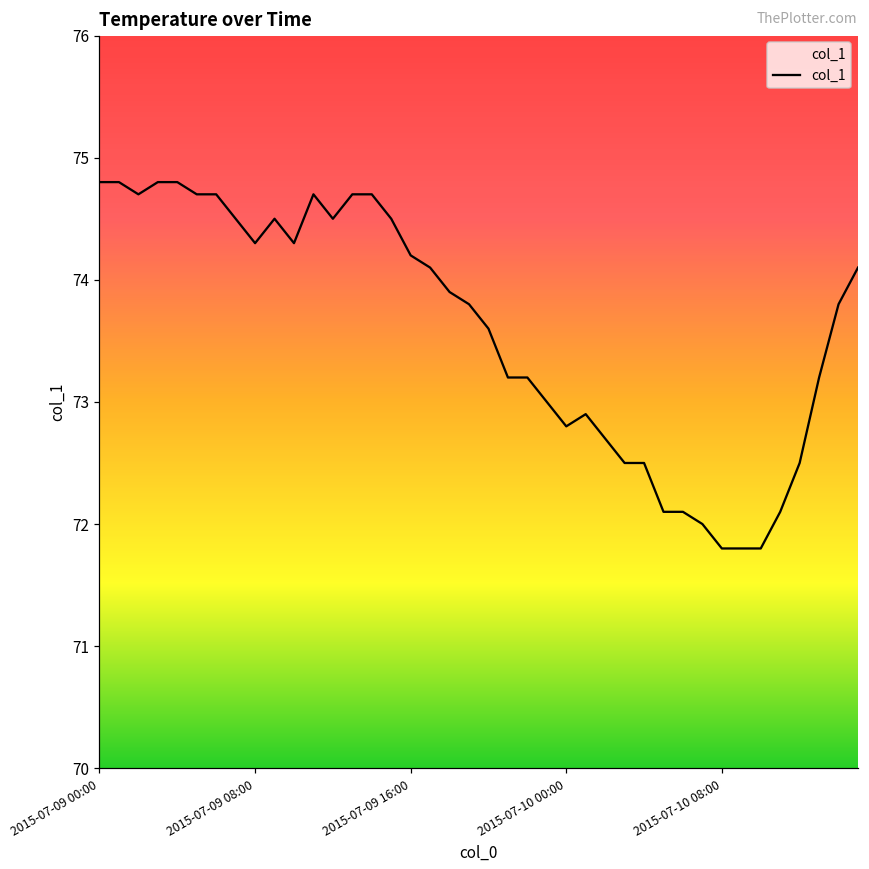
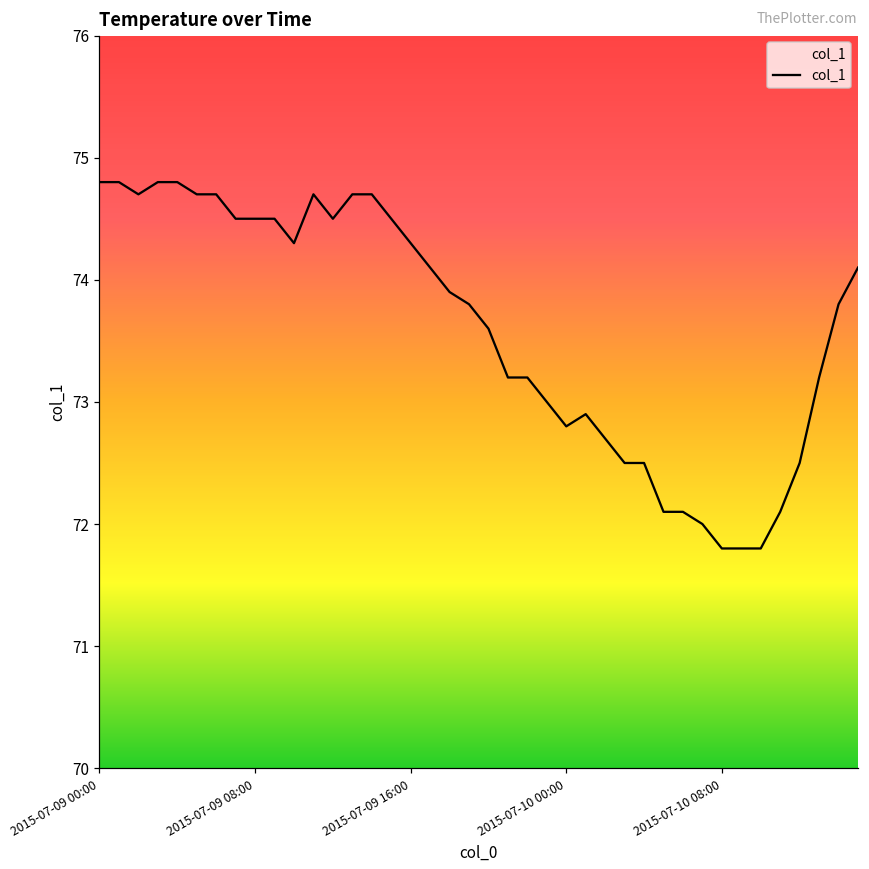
  {
    "2015-07-09 00:00": 74.8,
-   "2015-07-09 08:00": 74.3,
-   "2015-07-09 16:00": 74.2,
+   "2015-07-09 08:00": 74.5,
+   "2015-07-09 16:00": 74.3,
    "2015-07-10 00:00": 72.8,
    "2015-07-10 08:00": 71.8
  }
